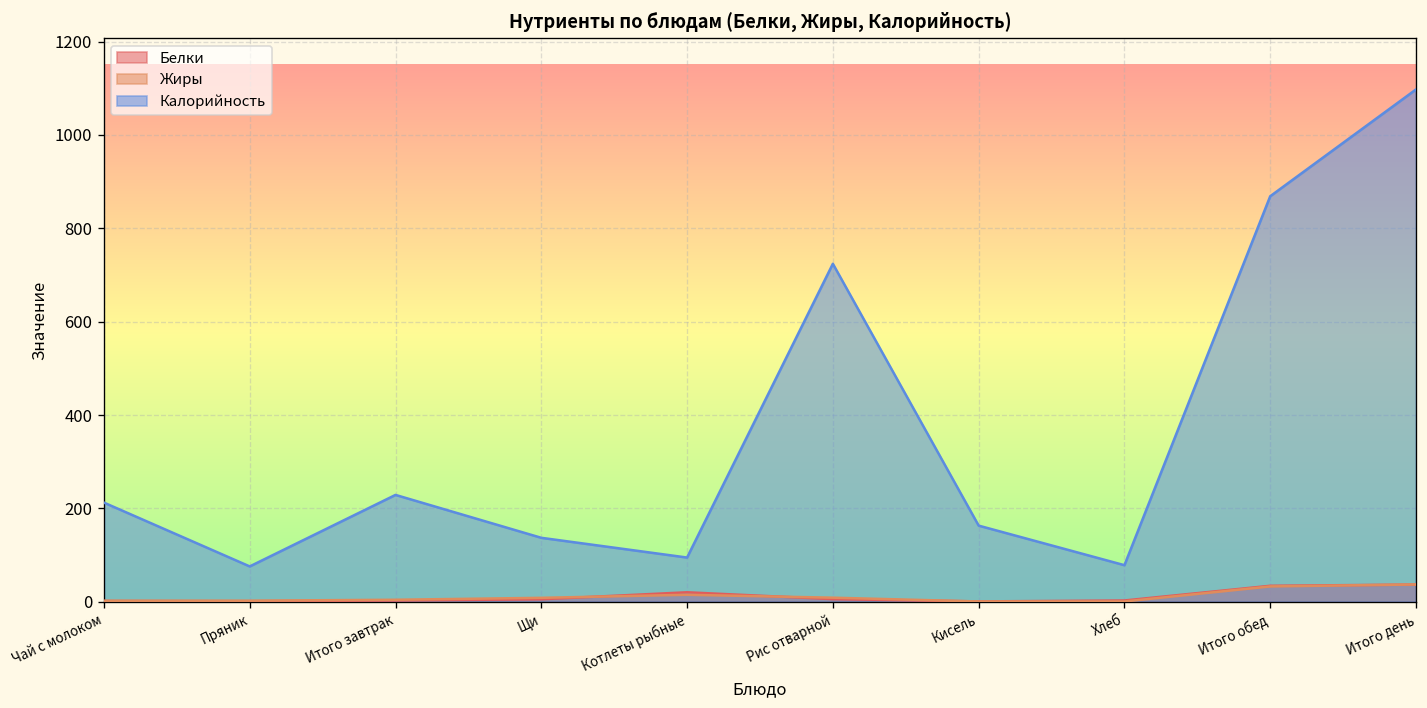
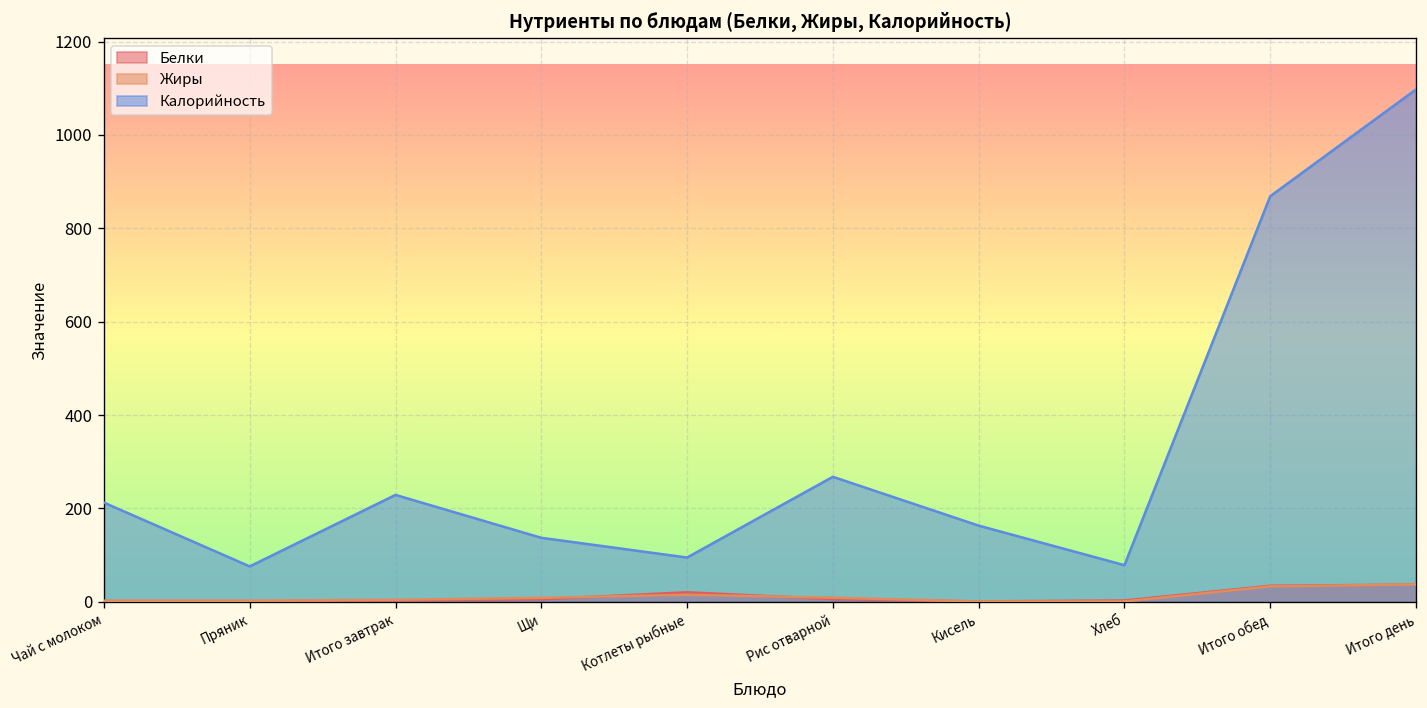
  {
    "Калорийность": {
      "Чай с молоком": 210,
      "Пряник": 80,
      "Итого завтрак": 230,
      "Щи": 140,
      "Котлеты рыбные": 90,
-     "Рис отварной": 720,
+     "Рис отварной": 270,
      "Кисель": 160,
      "Хлеб": 80,
      "Итого обед": 870,
      "Итого день": 1100
    }
  }
